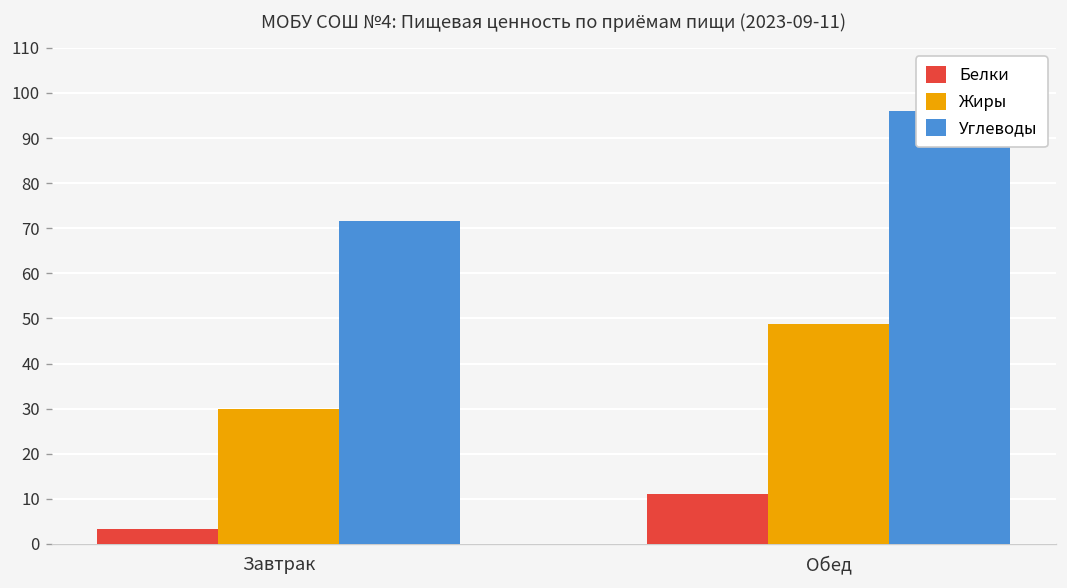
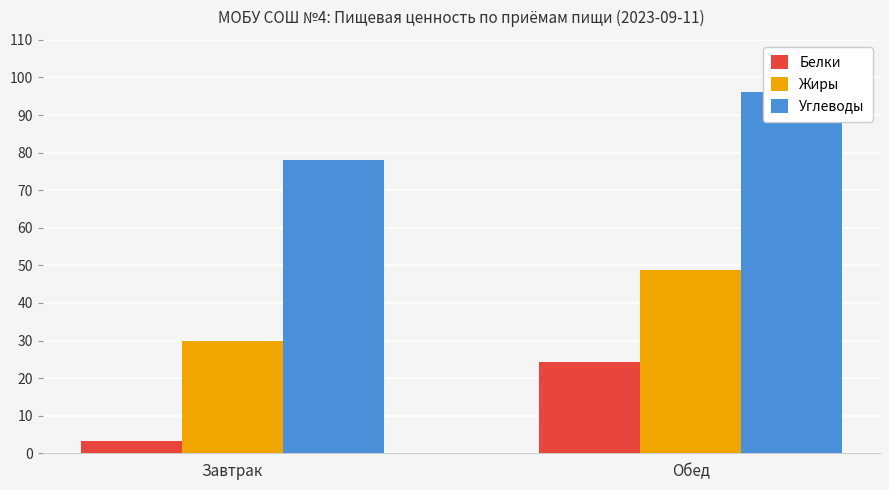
  {
    "Белки": {
      "Завтрак": 3,
-     "Обед": 11
+     "Обед": 24
    },
    "Жиры": {
      "Завтрак": 30,
      "Обед": 49
    },
    "Углеводы": {
-     "Завтрак": 72
+     "Завтрак": 78
    }
  }
